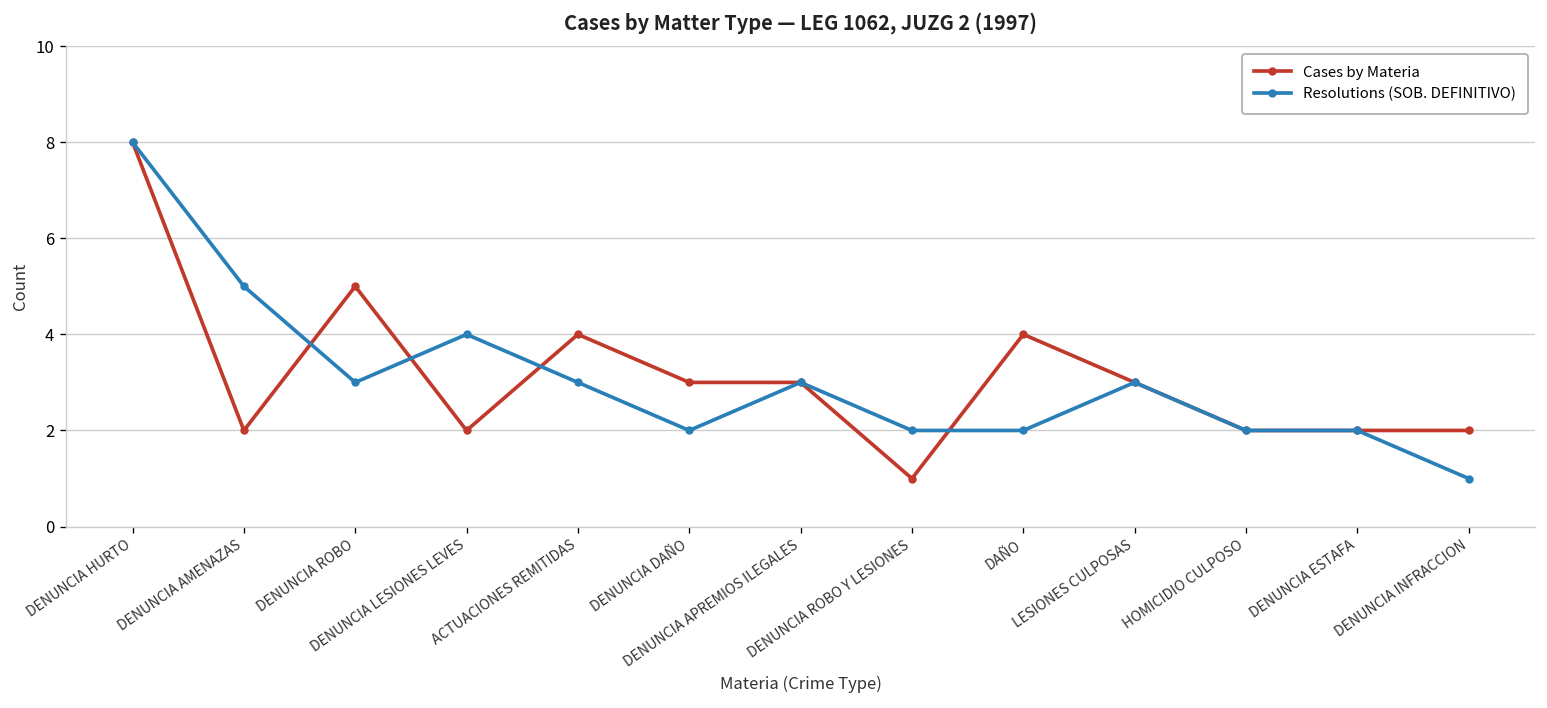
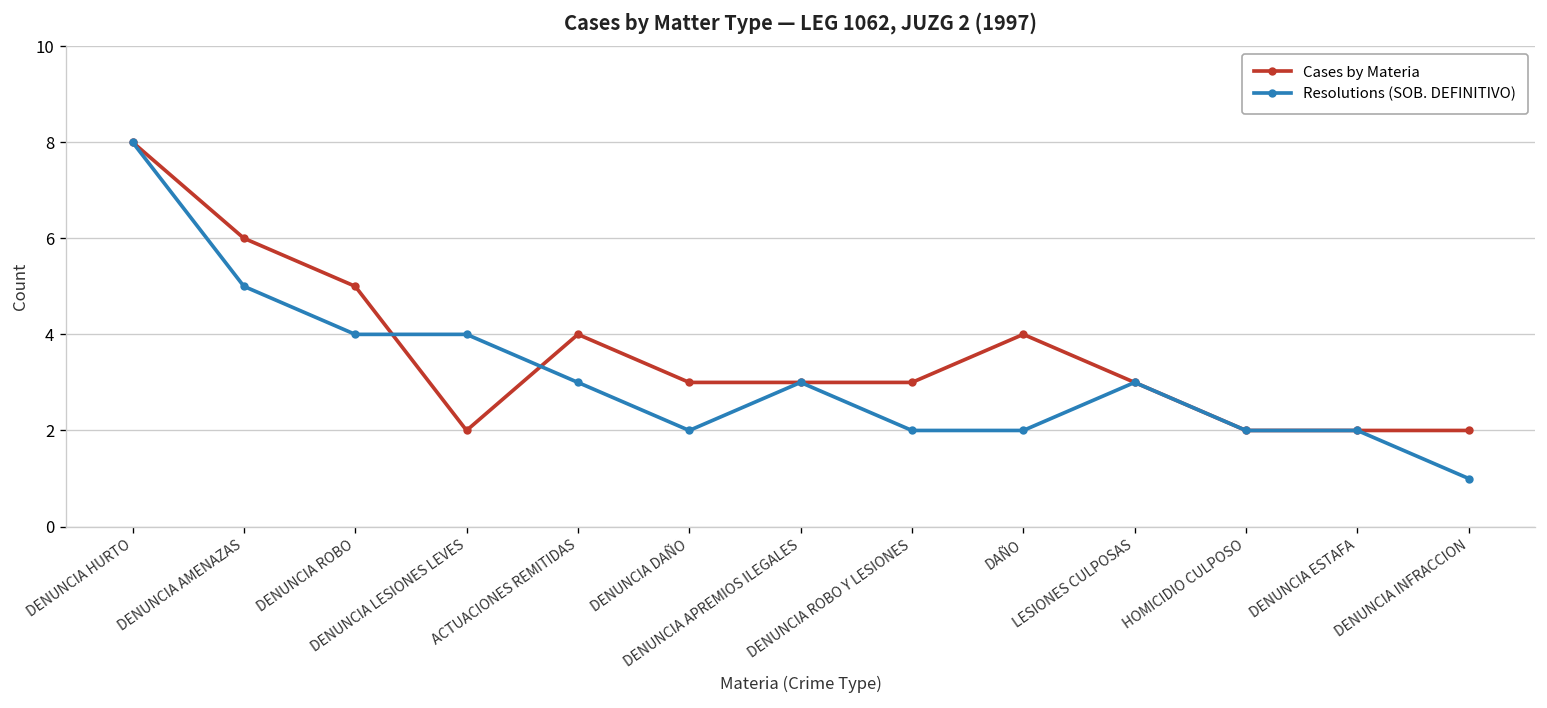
  {
    "Cases by Materia": {
-     "DENUNCIA AMENAZAS": 2,
+     "DENUNCIA AMENAZAS": 6,
      "DENUNCIA ROBO": 5,
      "DENUNCIA LESIONES LEVES": 2,
      "ACTUACIONES REMITIDAS": 4,
      "DENUNCIA DAÑO": 3,
-     "DENUNCIA ROBO Y LESIONES": 1,
+     "DENUNCIA ROBO Y LESIONES": 3,
      "DAÑO": 4,
      "DENUNCIA INFRACCION": 2
    },
    "Resolutions (SOB. DEFINITIVO)": {
      "DENUNCIA AMENAZAS": 5,
-     "DENUNCIA ROBO": 3,
+     "DENUNCIA ROBO": 4,
      "DENUNCIA LESIONES LEVES": 4,
      "ACTUACIONES REMITIDAS": 3,
      "DENUNCIA DAÑO": 2,
      "DENUNCIA ROBO Y LESIONES": 2,
      "DAÑO": 2,
      "DENUNCIA INFRACCION": 1
    }
  }
